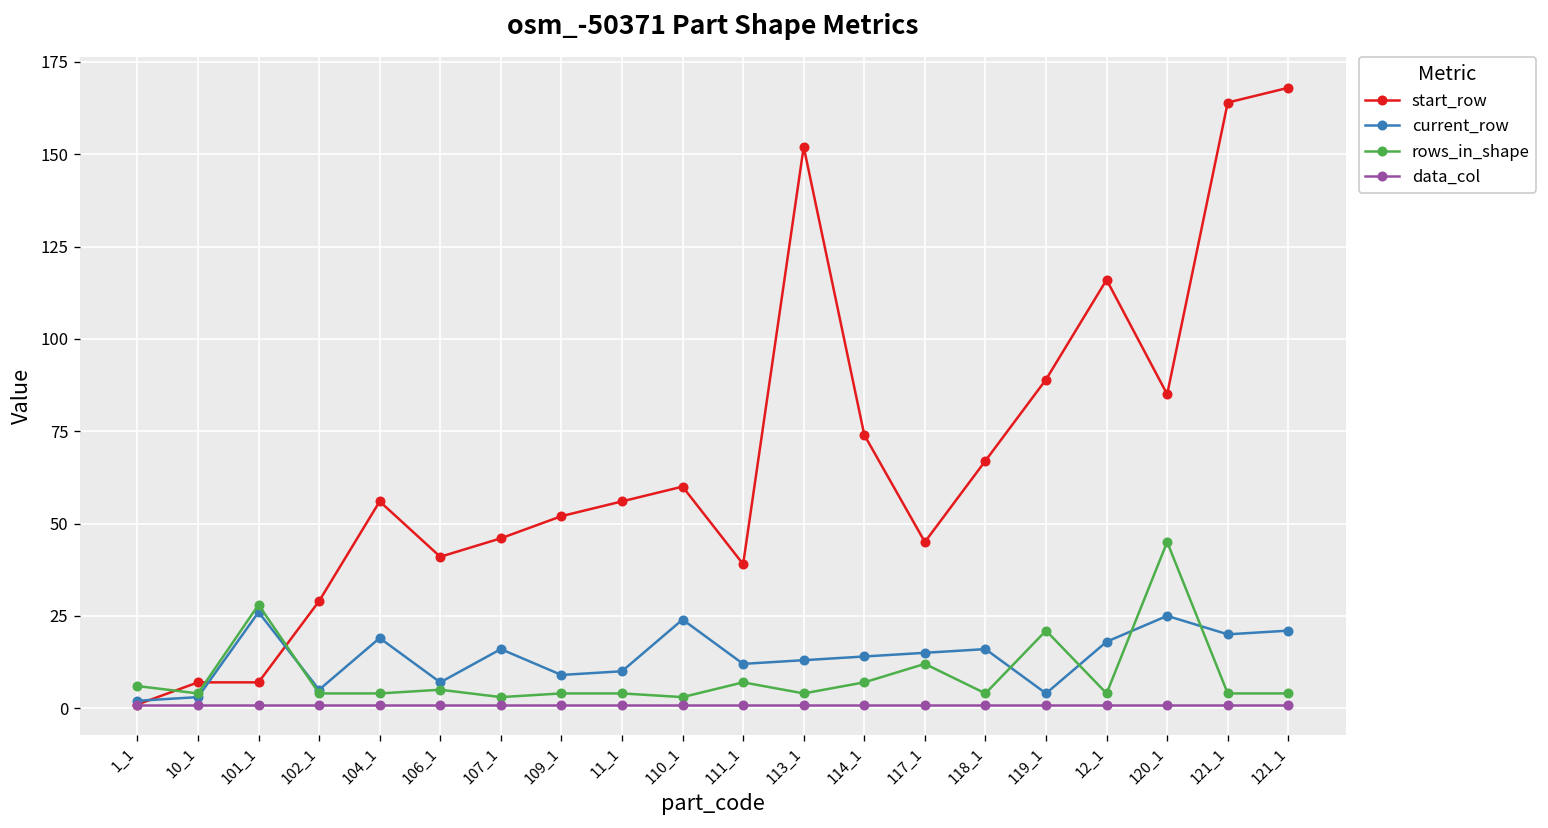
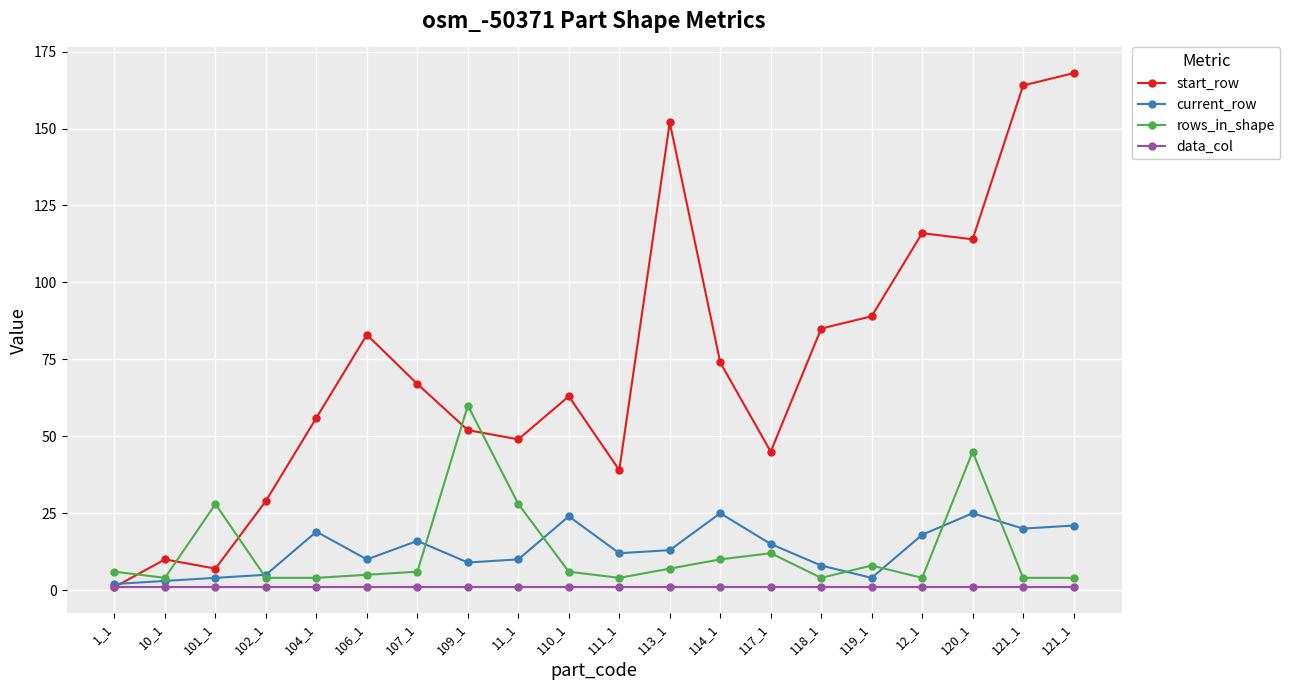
  {
    "start_row": {
-     "10_1": 7,
+     "10_1": 10,
      "101_1": 7,
      "102_1": 29,
      "104_1": 56,
-     "106_1": 41,
-     "107_1": 46,
+     "106_1": 83,
+     "107_1": 67,
      "109_1": 52,
-     "11_1": 56,
-     "110_1": 60,
+     "11_1": 49,
+     "110_1": 63,
      "111_1": 39,
      "113_1": 152,
      "114_1": 74,
      "117_1": 45,
-     "118_1": 67,
+     "118_1": 85,
      "119_1": 89,
      "12_1": 116,
-     "120_1": 85
+     "120_1": 114
    },
    "current_row": {
      "1_1": 2,
      "10_1": 3,
-     "101_1": 26,
+     "101_1": 4,
      "102_1": 5,
      "104_1": 19,
-     "106_1": 7,
+     "106_1": 10,
      "107_1": 16,
      "109_1": 9,
      "11_1": 10,
      "110_1": 24,
      "111_1": 12,
      "113_1": 13,
-     "114_1": 14,
+     "114_1": 25,
      "117_1": 15,
-     "118_1": 16,
+     "118_1": 8,
      "119_1": 4,
      "12_1": 18,
      "120_1": 25
    },
    "rows_in_shape": {
      "1_1": 6,
      "10_1": 4,
      "101_1": 28,
      "102_1": 4,
      "104_1": 4,
      "106_1": 5,
-     "107_1": 3,
-     "109_1": 4,
-     "11_1": 4,
-     "110_1": 3,
-     "111_1": 7,
-     "113_1": 4,
-     "114_1": 7,
+     "107_1": 6,
+     "109_1": 60,
+     "11_1": 28,
+     "110_1": 6,
+     "111_1": 4,
+     "113_1": 7,
+     "114_1": 10,
      "117_1": 12,
      "118_1": 4,
-     "119_1": 21,
+     "119_1": 8,
      "12_1": 4,
      "120_1": 45
    },
    "data_col": {
      "10_1": 1,
      "101_1": 1,
      "102_1": 1,
      "104_1": 1,
      "106_1": 1,
      "107_1": 1,
      "109_1": 1,
      "11_1": 1,
      "110_1": 1,
      "111_1": 1,
      "113_1": 1,
      "114_1": 1,
      "117_1": 1,
      "118_1": 1,
      "119_1": 1,
      "12_1": 1,
      "120_1": 1
    }
  }
